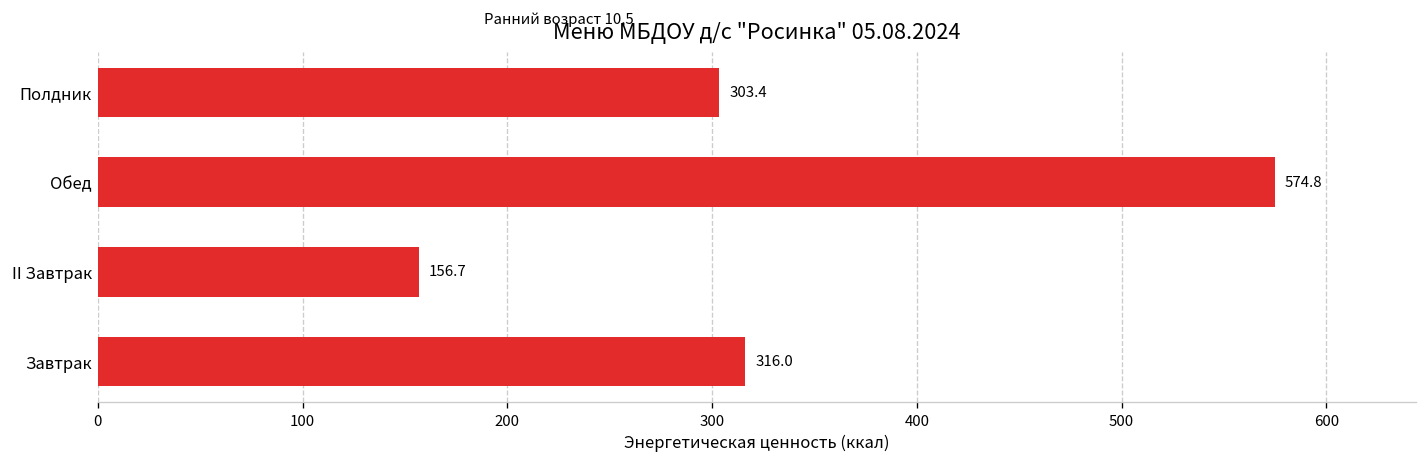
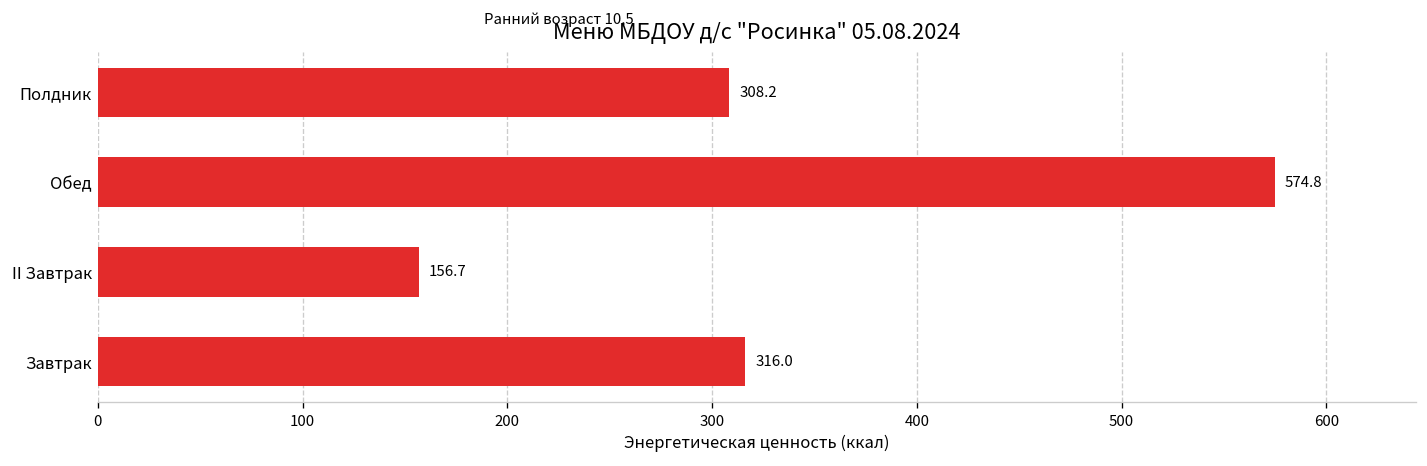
  {
-   "Полдник": 303.4,
+   "Полдник": 308.2,
    "Обед": 574.8,
    "II Завтрак": 156.7,
    "Завтрак": 316.0
  }
